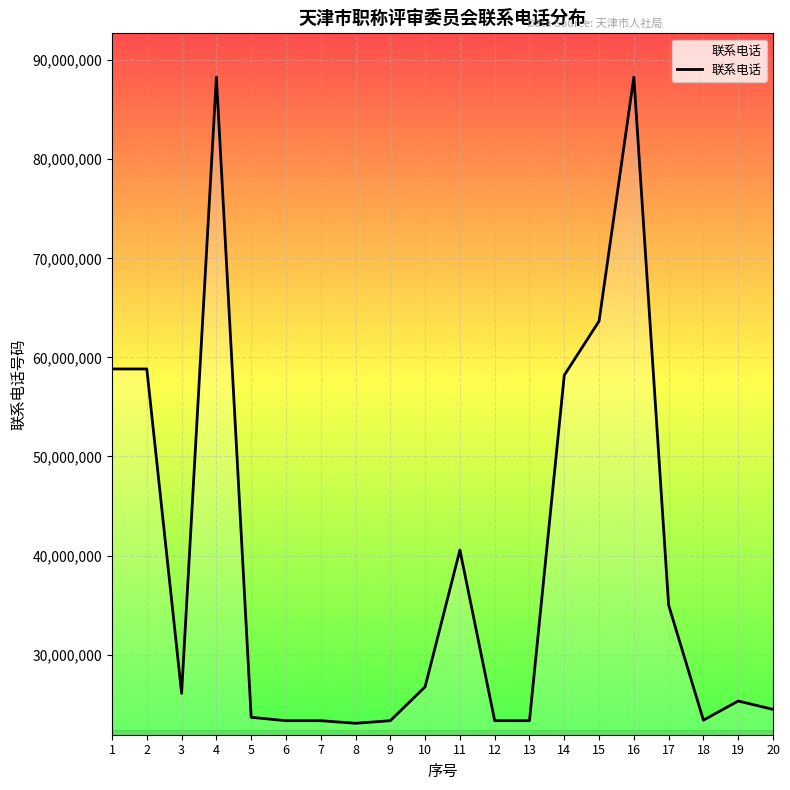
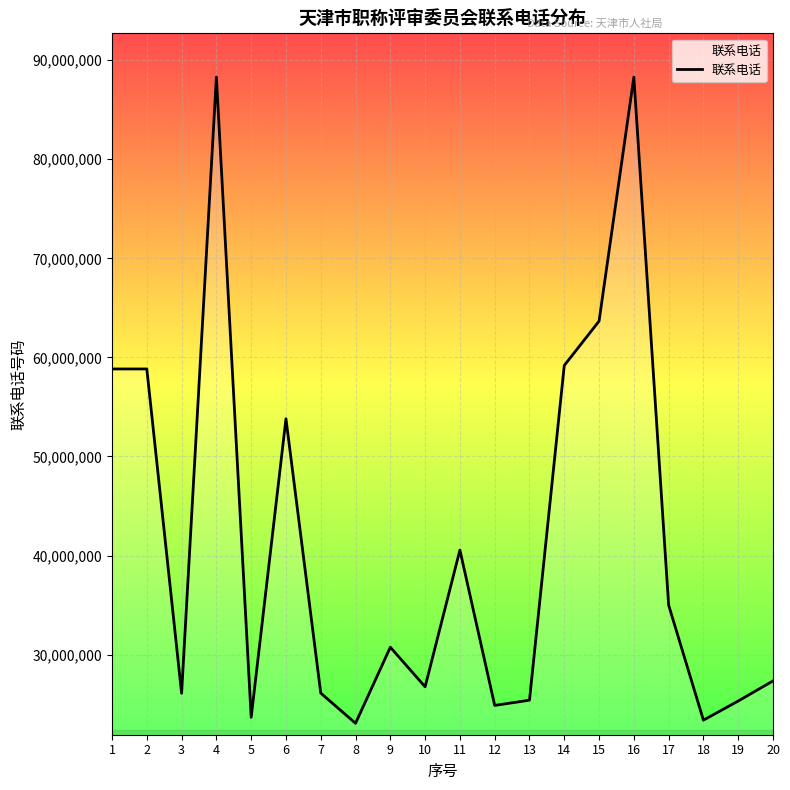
  {
    "1": "59,000,000",
    "2": "59,000,000",
    "3": "26,000,000",
    "4": "88,000,000",
    "5": "24,000,000",
-   "6": "23,000,000",
-   "7": "23,000,000",
+   "6": "54,000,000",
+   "7": "26,000,000",
    "8": "23,000,000",
-   "9": "23,000,000",
+   "9": "31,000,000",
    "10": "27,000,000",
    "11": "41,000,000",
-   "12": "23,000,000",
-   "13": "23,000,000",
-   "14": "58,000,000",
+   "12": "25,000,000",
+   "13": "25,000,000",
+   "14": "59,000,000",
    "15": "64,000,000",
    "16": "88,000,000",
    "17": "35,000,000",
    "18": "23,000,000",
    "19": "25,000,000",
-   "20": "24,000,000"
+   "20": "27,000,000"
  }
